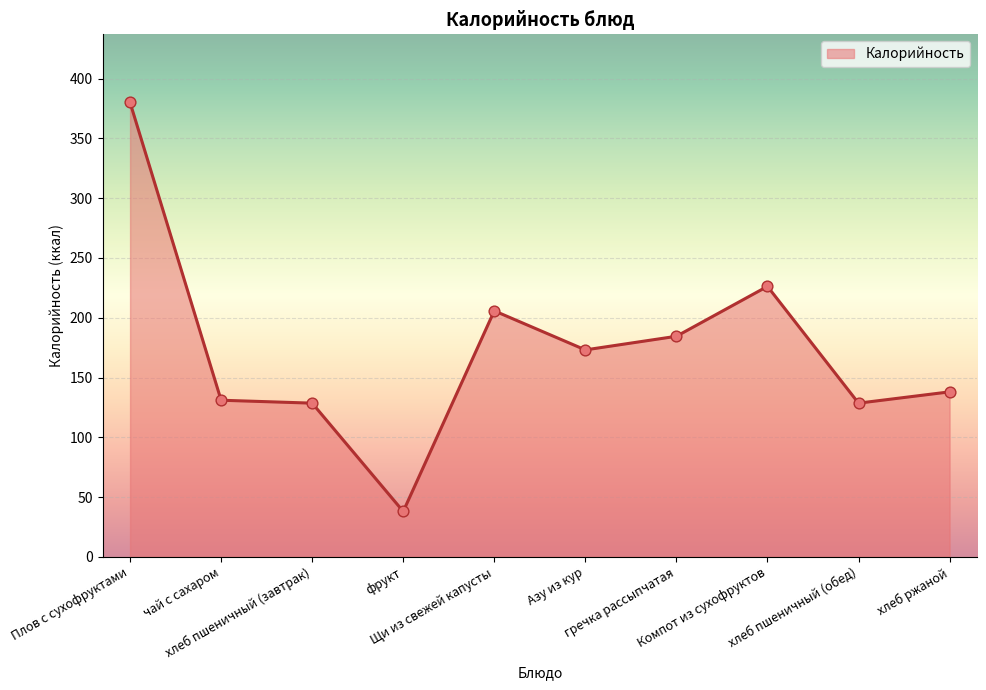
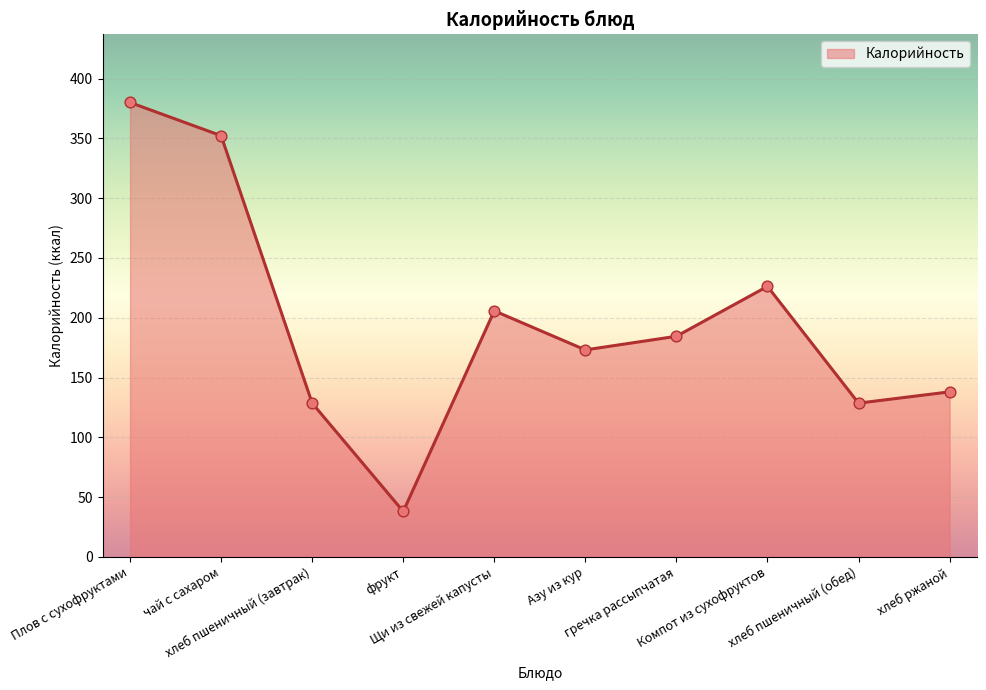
  {
    "Плов с сухофруктами": 380,
-   "чай с сахаром": 131,
+   "чай с сахаром": 352,
    "хлеб пшеничный (завтрак)": 129,
    "фрукт": 38,
    "Щи из свежей капусты": 206,
    "Азу из кур": 173,
    "гречка рассыпчатая": 185,
    "Компот из сухофруктов": 226,
    "хлеб пшеничный (обед)": 129,
    "хлеб ржаной": 138
  }
